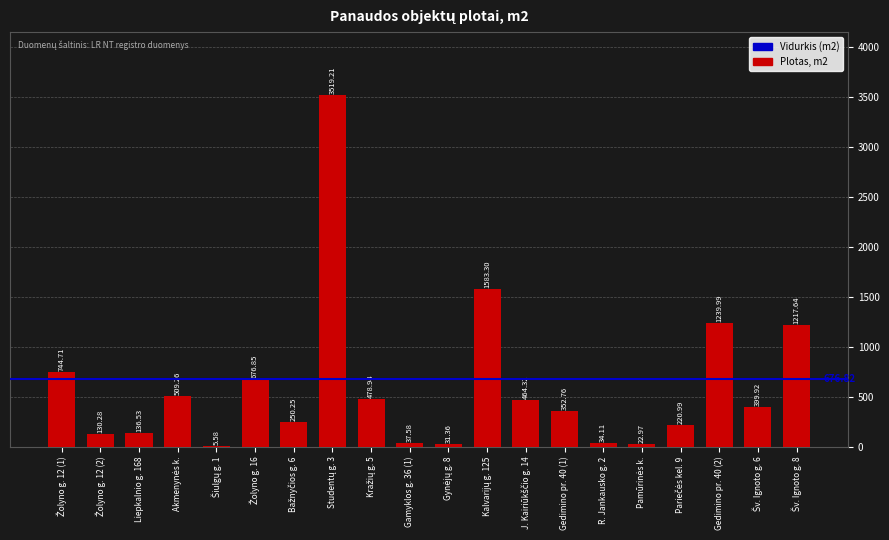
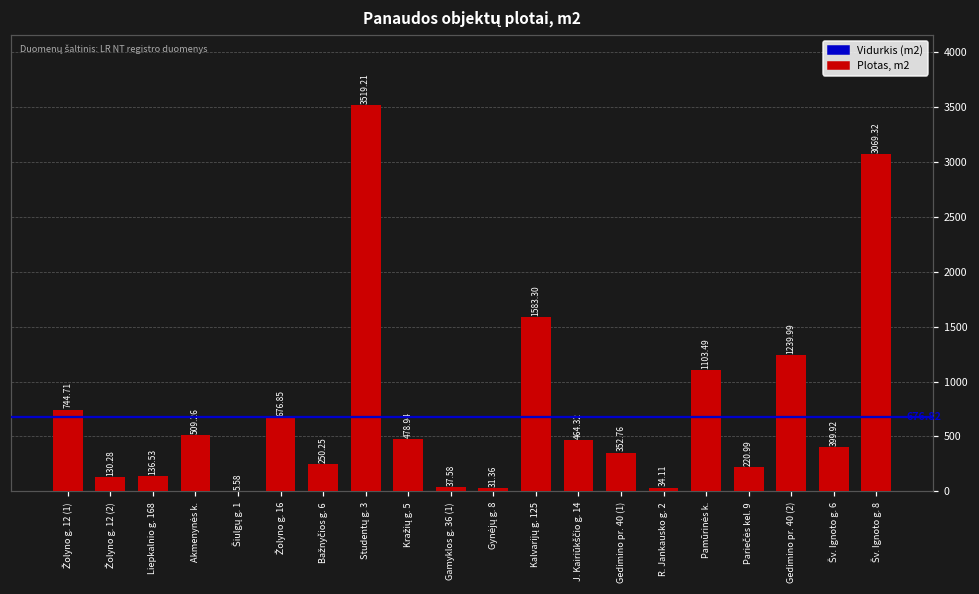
  {
    "Žolyno g. 12 (1)": 744.71,
    "Žolyno g. 12 (2)": 130.28,
    "Liepkalnio g. 168": 136.53,
    "Akmenynės k.": 509.26,
    "Šiulgų g. 1": 5.58,
    "Žolyno g. 16": 676.85,
    "Bažnyčios g. 6": 250.25,
    "Studentų g. 3": 3519.21,
    "Kražių g. 5": 478.94,
    "Gamyklos g. 36 (1)": 37.58,
    "Gynėjų g. 8": 31.36,
    "Kalvarijų g. 125": 1583.30,
    "J. Kairiūkščio g. 14": 464.32,
    "Gedimino pr. 40 (1)": 352.76,
    "R. Jankausko g. 2": 34.11,
-   "Pamūrinės k.": 22.97,
+   "Pamūrinės k.": 1103.49,
    "Pariečės kel. 9": 220.99,
    "Gedimino pr. 40 (2)": 1239.99,
    "Šv. Ignoto g. 6": 399.92,
-   "Šv. Ignoto g. 8": 1217.64
+   "Šv. Ignoto g. 8": 3069.32
  }
